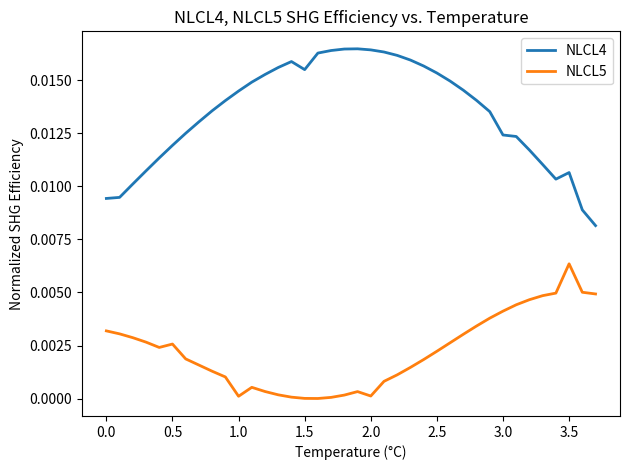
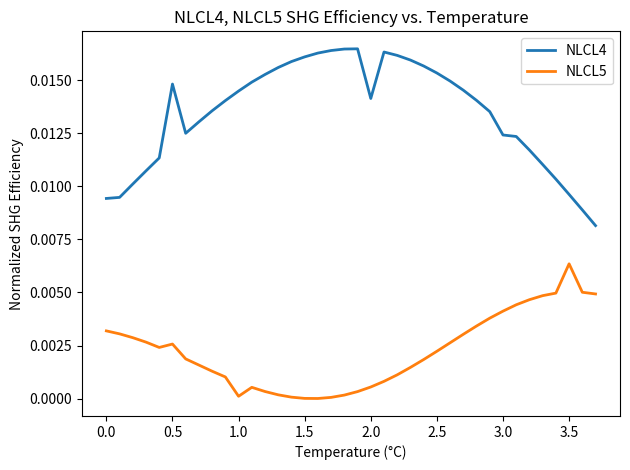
  {
    "NLCL4": {
      "0.0": 0.0094,
-     "0.5": 0.0119,
+     "0.5": 0.0148,
      "1.0": 0.0145,
-     "1.5": 0.0155,
-     "2.0": 0.0164,
+     "1.5": 0.0161,
+     "2.0": 0.0141,
      "2.5": 0.0153,
      "3.0": 0.0124,
-     "3.5": 0.0107
+     "3.5": 0.0096
    },
    "NLCL5": {
      "0.0": 0.0032,
      "0.5": 0.0026,
      "1.0": 0.0001,
      "1.5": 0.0000,
-     "2.0": 0.0001,
+     "2.0": 0.0005,
      "2.5": 0.0022,
      "3.0": 0.0041,
      "3.5": 0.0064
    }
  }
